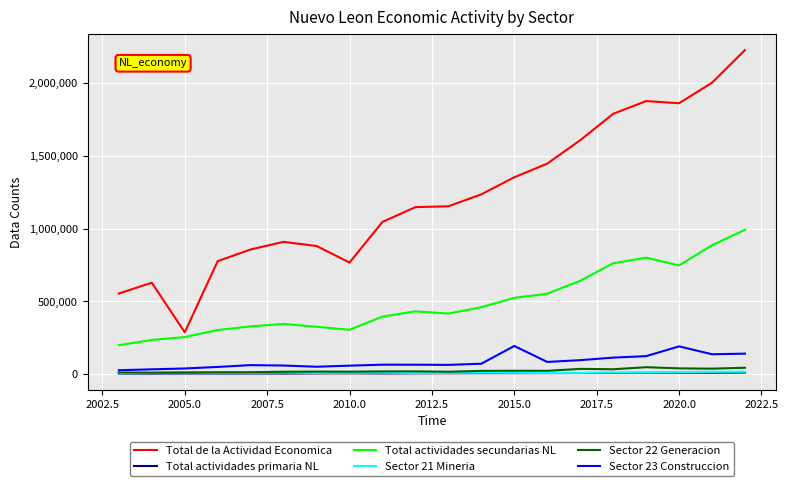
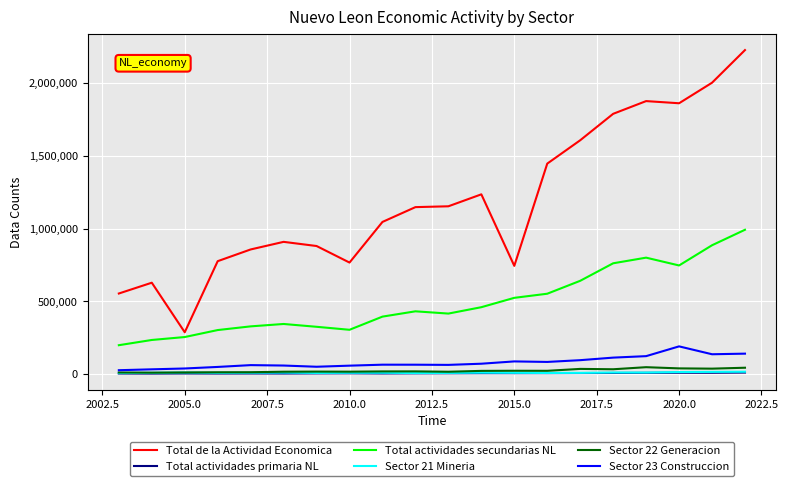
  {
    "Total de la Actividad Economica": {
      "2005.0": "290,000",
      "2010.0": "770,000",
-     "2015.0": "1,350,000",
+     "2015.0": "740,000",
      "2020.0": "1,860,000"
    },
    "Total actividades secundarias NL": {
      "2005.0": "260,000",
      "2010.0": "310,000",
      "2015.0": "520,000",
      "2020.0": "750,000"
    },
    "Sector 22 Generacion": {
      "2020.0": "40,000"
    },
    "Sector 23 Construccion": {
      "2005.0": "40,000",
      "2010.0": "60,000",
-     "2015.0": "190,000",
+     "2015.0": "90,000",
      "2020.0": "190,000"
    }
  }
